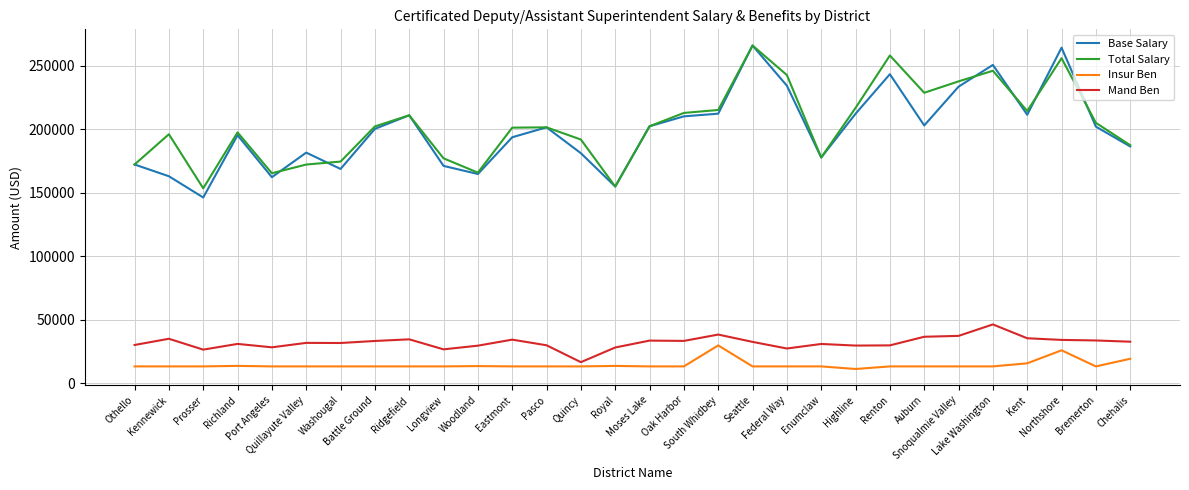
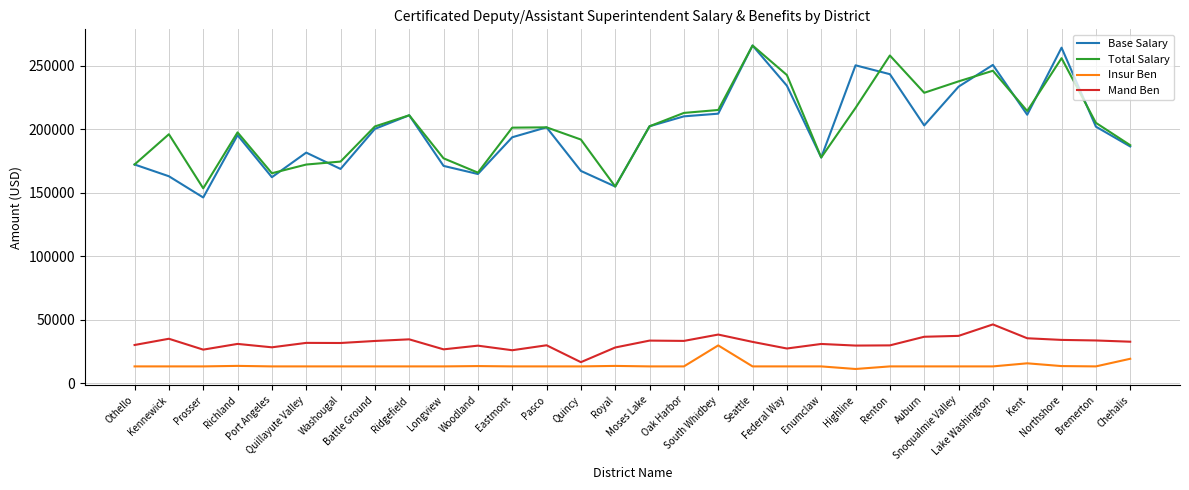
  {
    "Base Salary": {
      "Kennewick": 163000,
      "Prosser": 146000,
      "Richland": 195000,
      "Port Angeles": 162000,
      "Quillayute Valley": 181000,
      "Washougal": 169000,
      "Longview": 171000,
      "Eastmont": 194000,
-     "Quincy": 181000,
+     "Quincy": 167000,
      "Oak Harbor": 210000,
      "South Whidbey": 212000,
      "Federal Way": 234000,
-     "Highline": 212000,
+     "Highline": 250000,
      "Renton": 243000,
      "Auburn": 203000,
      "Snoqualmie Valley": 233000,
      "Lake Washington": 250000,
      "Kent": 211000,
      "Northshore": 264000,
      "Bremerton": 202000
    },
    "Total Salary": {
      "Kennewick": 196000,
      "Prosser": 153000,
      "Richland": 197000,
      "Port Angeles": 165000,
      "Quillayute Valley": 172000,
      "Washougal": 174000,
      "Longview": 177000,
      "Eastmont": 201000,
      "Quincy": 192000,
      "Oak Harbor": 213000,
      "South Whidbey": 215000,
      "Federal Way": 243000,
      "Highline": 217000,
      "Renton": 258000,
      "Auburn": 229000,
      "Snoqualmie Valley": 238000,
      "Lake Washington": 246000,
      "Kent": 214000,
      "Northshore": 256000,
      "Bremerton": 205000
    },
    "Insur Ben": {
      "Othello": 13000,
      "Kennewick": 13000,
      "Prosser": 13000,
      "Richland": 14000,
      "Port Angeles": 13000,
      "Quillayute Valley": 13000,
      "Washougal": 13000,
      "Battle Ground": 13000,
      "Ridgefield": 13000,
      "Longview": 13000,
      "Woodland": 13000,
      "Eastmont": 13000,
      "Pasco": 13000,
      "Quincy": 13000,
      "Royal": 14000,
      "Moses Lake": 13000,
      "Oak Harbor": 13000,
      "South Whidbey": 30000,
      "Seattle": 13000,
      "Federal Way": 13000,
      "Enumclaw": 13000,
      "Highline": 11000,
      "Renton": 13000,
      "Auburn": 13000,
      "Snoqualmie Valley": 13000,
      "Lake Washington": 13000,
      "Kent": 16000,
-     "Northshore": 26000,
+     "Northshore": 13000,
      "Bremerton": 13000,
      "Chehalis": 19000
    },
    "Mand Ben": {
      "Othello": 30000,
      "Kennewick": 35000,
      "Prosser": 26000,
      "Richland": 31000,
      "Port Angeles": 28000,
      "Quillayute Valley": 32000,
      "Washougal": 32000,
      "Battle Ground": 33000,
      "Ridgefield": 35000,
      "Longview": 27000,
      "Woodland": 30000,
-     "Eastmont": 34000,
+     "Eastmont": 26000,
      "Pasco": 30000,
      "Quincy": 17000,
      "Royal": 28000,
      "Moses Lake": 34000,
      "Oak Harbor": 33000,
      "South Whidbey": 38000,
      "Seattle": 32000,
      "Federal Way": 27000,
      "Enumclaw": 31000,
      "Highline": 30000,
      "Renton": 30000,
      "Auburn": 37000,
      "Snoqualmie Valley": 37000,
      "Lake Washington": 46000,
      "Kent": 35000,
      "Northshore": 34000,
      "Bremerton": 34000,
      "Chehalis": 33000
    }
  }
